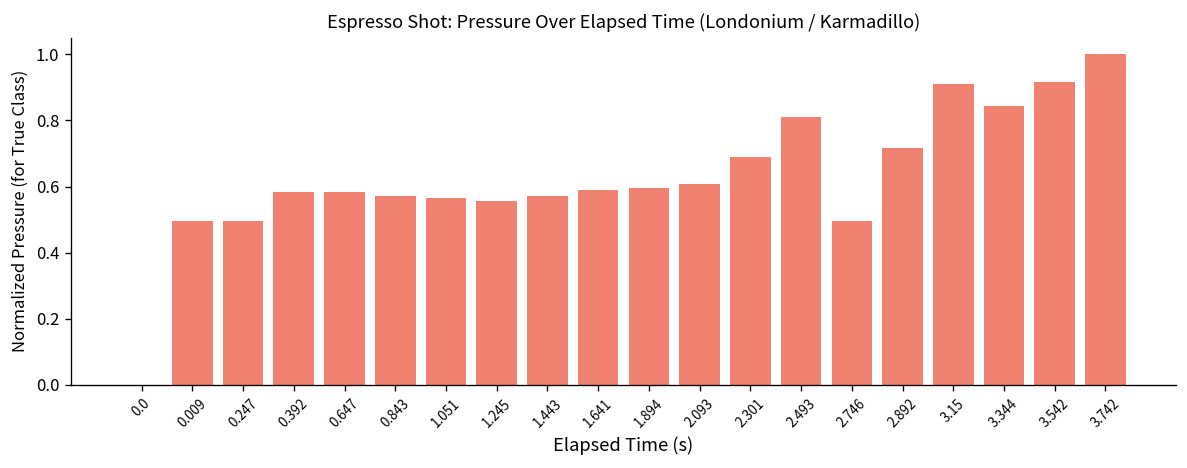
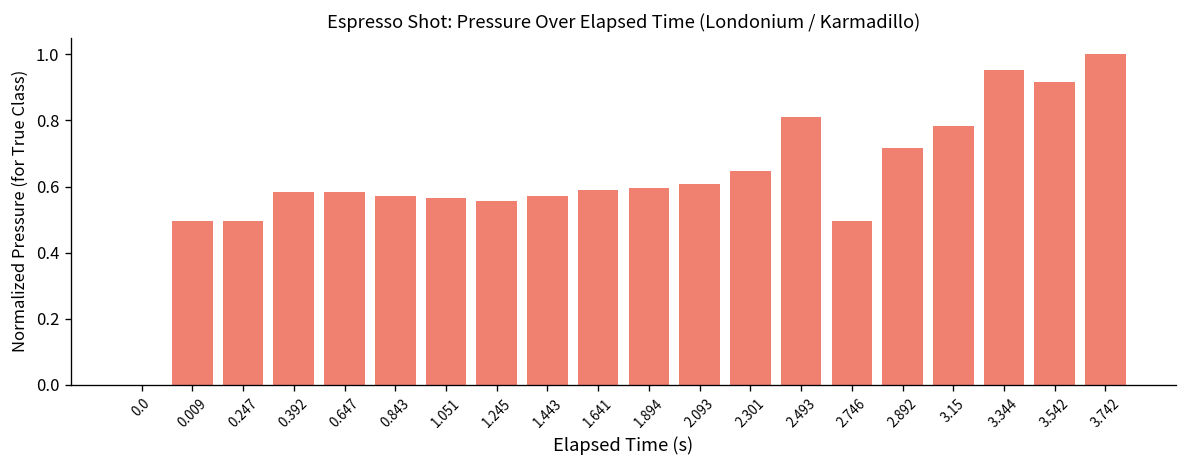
  {
    "0.0": 0.00,
    "0.009": 0.50,
    "0.247": 0.50,
    "0.392": 0.58,
    "0.647": 0.58,
    "0.843": 0.57,
    "1.051": 0.57,
    "1.245": 0.56,
    "1.443": 0.57,
    "1.641": 0.59,
    "1.894": 0.59,
    "2.093": 0.61,
-   "2.301": 0.69,
+   "2.301": 0.65,
    "2.493": 0.81,
    "2.746": 0.50,
    "2.892": 0.72,
-   "3.15": 0.91,
-   "3.344": 0.84,
+   "3.15": 0.78,
+   "3.344": 0.95,
    "3.542": 0.92,
    "3.742": 1.00
  }
